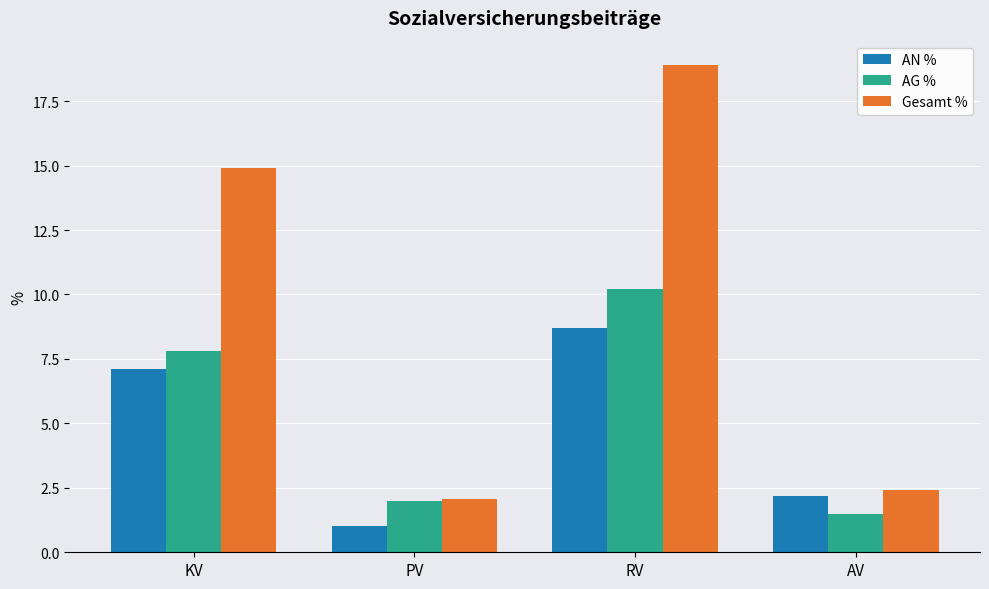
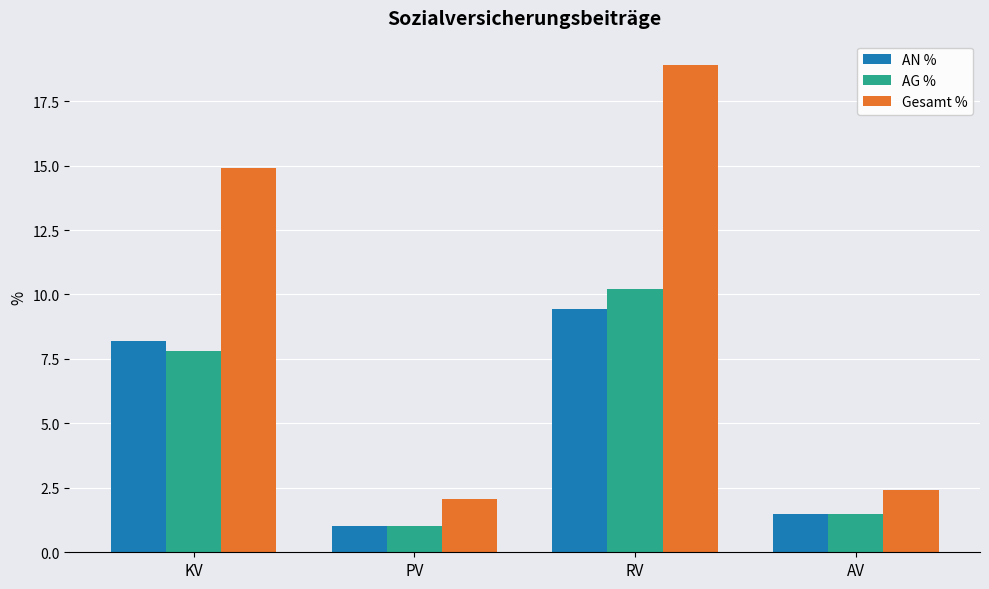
  {
    "AN %": {
-     "KV": 7.1,
+     "KV": 8.2,
      "PV": 1.0,
-     "RV": 8.7,
-     "AV": 2.2
+     "RV": 9.5,
+     "AV": 1.5
    },
    "AG %": {
      "KV": 7.8,
-     "PV": 2.0,
+     "PV": 1.0,
      "RV": 10.2,
      "AV": 1.5
    },
    "Gesamt %": {
      "KV": 14.9,
      "PV": 2.1,
      "RV": 18.9,
      "AV": 2.4
    }
  }
